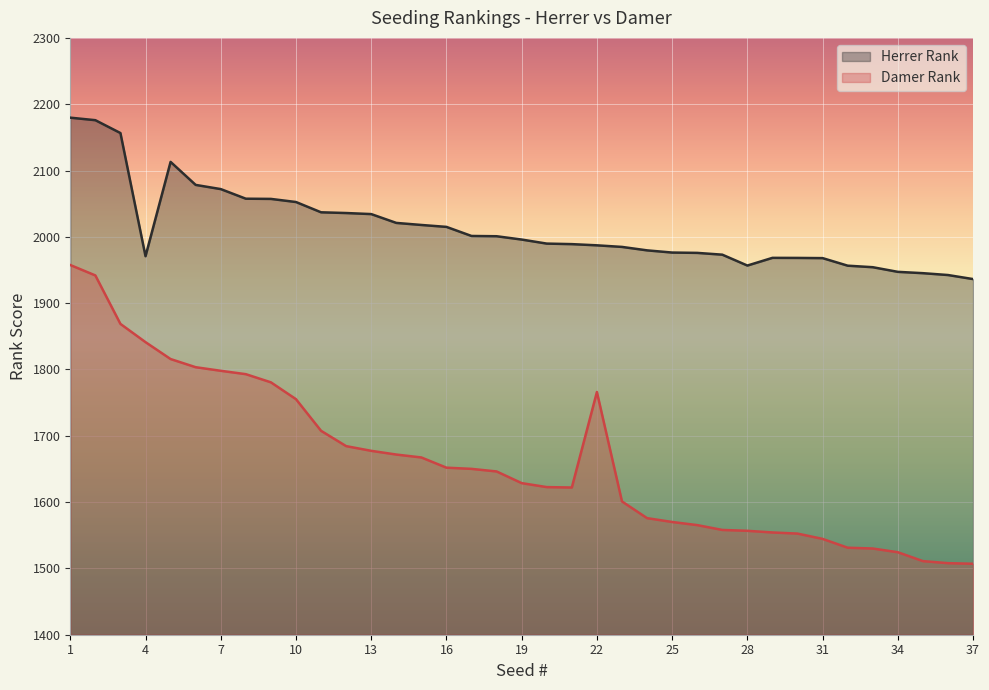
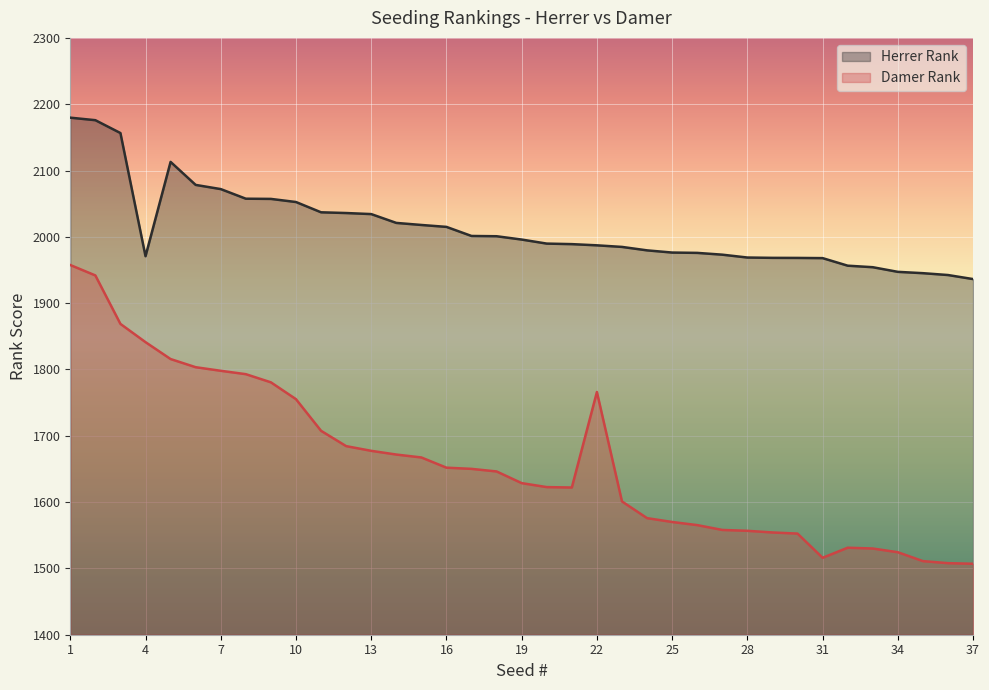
  {
    "Herrer Rank": {
      "1": 2180,
      "4": 1970,
      "7": 2070,
      "10": 2050,
      "13": 2030,
      "16": 2020,
      "19": 2000,
      "22": 1990,
      "25": 1980,
-     "28": 1960,
+     "28": 1970,
      "31": 1970,
      "34": 1950,
      "37": 1940
    },
    "Damer Rank": {
      "1": 1960,
      "4": 1840,
      "7": 1800,
      "10": 1760,
      "13": 1680,
      "16": 1650,
      "19": 1630,
      "22": 1770,
      "25": 1570,
      "28": 1560,
-     "31": 1540,
+     "31": 1520,
      "34": 1520,
      "37": 1510
    }
  }
